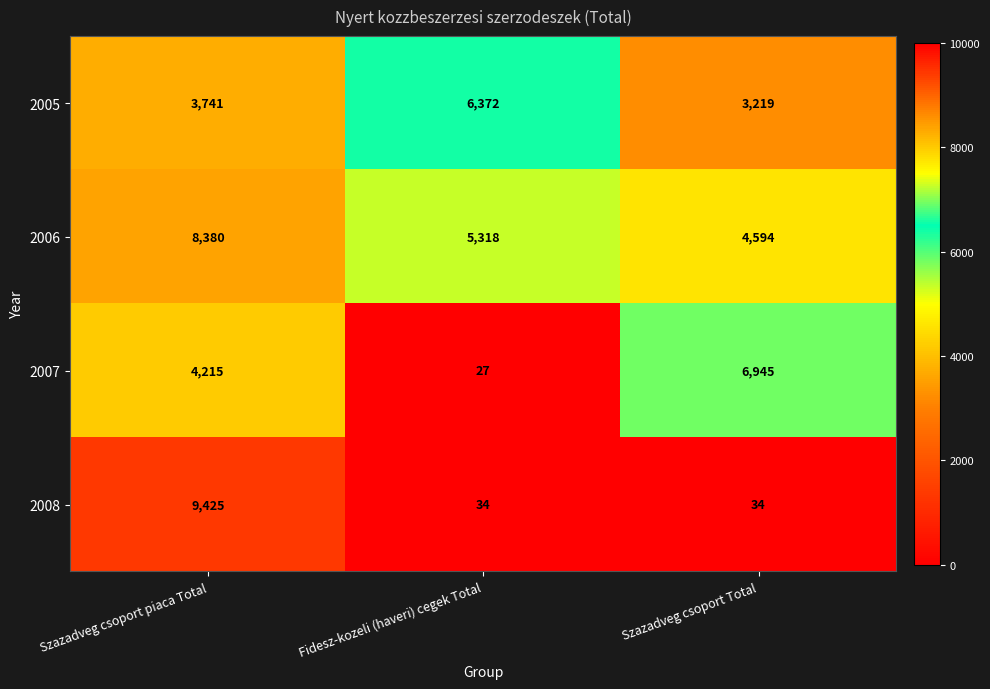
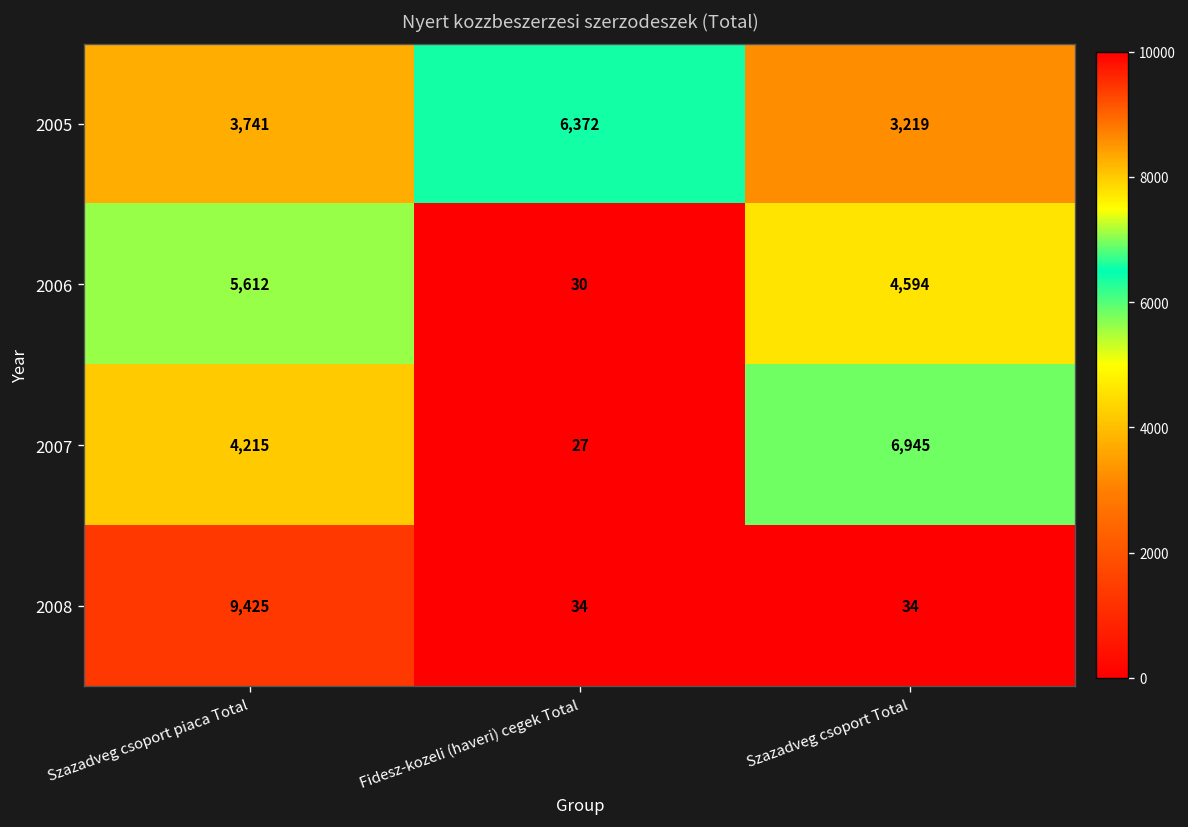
  {
    "2005": {
      "Szazadveg csoport piaca Total": "3,741",
      "Fidesz-kozeli (haveri) cegek Total": "6,372",
      "Szazadveg csoport Total": "3,219"
    },
    "2006": {
-     "Szazadveg csoport piaca Total": "8,380",
-     "Fidesz-kozeli (haveri) cegek Total": "5,318",
+     "Szazadveg csoport piaca Total": "5,612",
+     "Fidesz-kozeli (haveri) cegek Total": "30",
      "Szazadveg csoport Total": "4,594"
    },
    "2007": {
      "Szazadveg csoport piaca Total": "4,215",
      "Fidesz-kozeli (haveri) cegek Total": "27",
      "Szazadveg csoport Total": "6,945"
    },
    "2008": {
      "Szazadveg csoport piaca Total": "9,425",
      "Fidesz-kozeli (haveri) cegek Total": "34",
      "Szazadveg csoport Total": "34"
    }
  }
